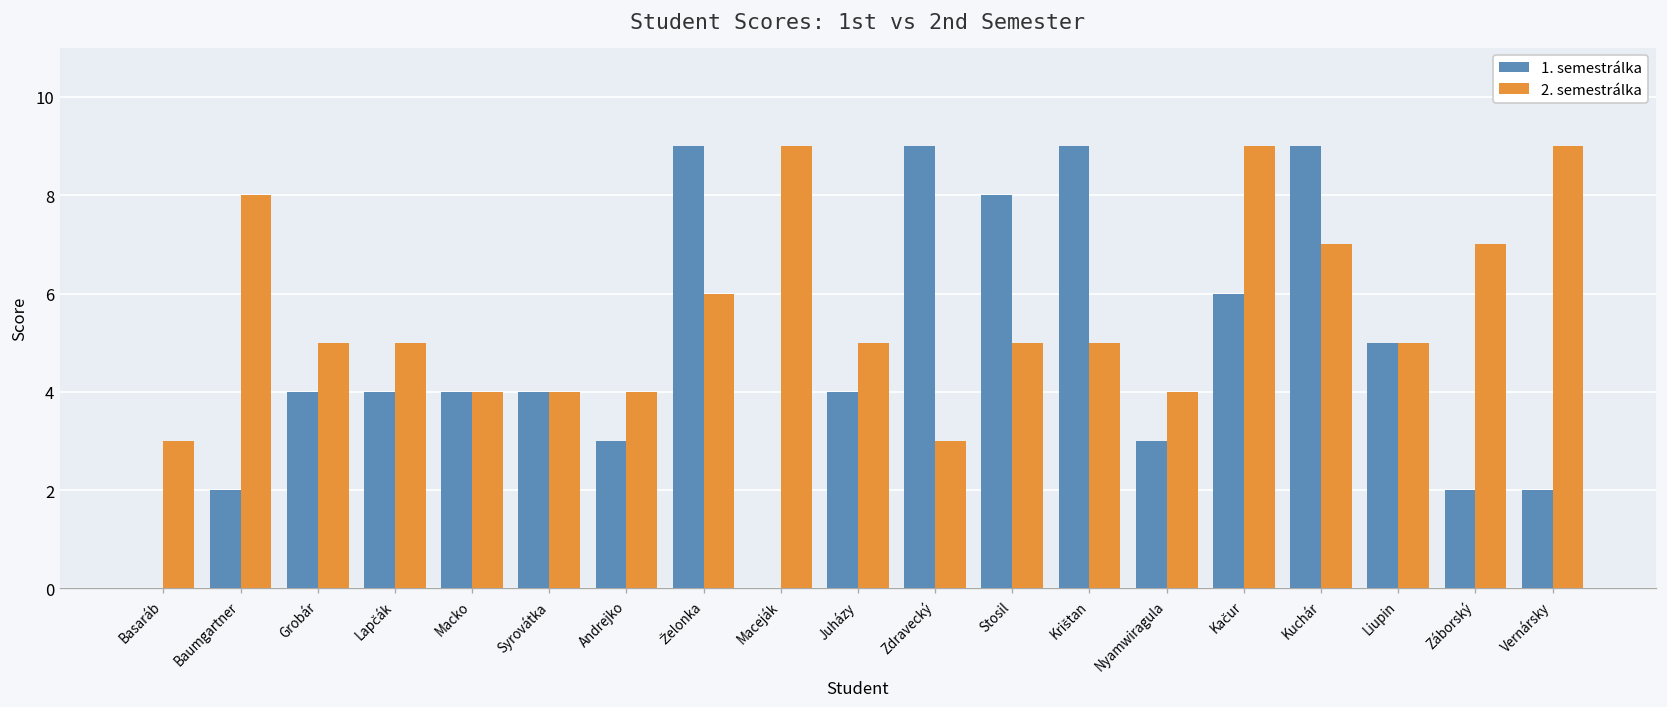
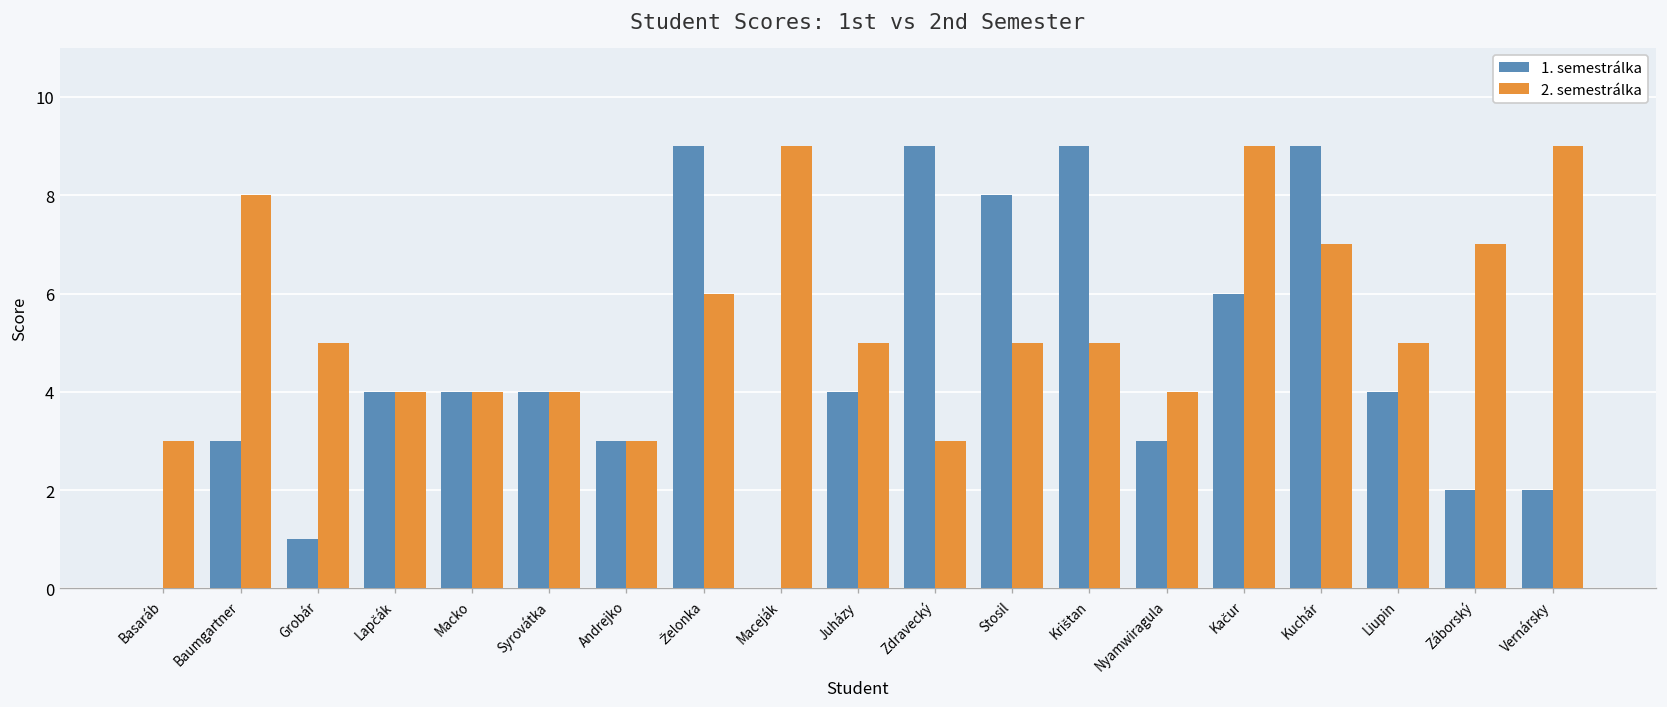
  {
    "1. semestrálka": {
      "Basaráb": 0,
-     "Baumgartner": 2,
-     "Grobár": 4,
+     "Baumgartner": 3,
+     "Grobár": 1,
      "Lapčák": 4,
      "Macko": 4,
      "Syrovátka": 4,
      "Andrejko": 3,
      "Želonka": 9,
      "Maceják": 0,
      "Juházy": 4,
      "Zdravecký": 9,
      "Stosil": 8,
      "Krištan": 9,
      "Nyamwiragula": 3,
      "Kačur": 6,
      "Kuchár": 9,
-     "Liupin": 5,
+     "Liupin": 4,
      "Záborský": 2,
      "Vernársky": 2
    },
    "2. semestrálka": {
      "Basaráb": 3,
      "Baumgartner": 8,
      "Grobár": 5,
-     "Lapčák": 5,
+     "Lapčák": 4,
      "Macko": 4,
      "Syrovátka": 4,
-     "Andrejko": 4,
+     "Andrejko": 3,
      "Želonka": 6,
      "Maceják": 9,
      "Juházy": 5,
      "Zdravecký": 3,
      "Stosil": 5,
      "Krištan": 5,
      "Nyamwiragula": 4,
      "Kačur": 9,
      "Kuchár": 7,
      "Liupin": 5,
      "Záborský": 7,
      "Vernársky": 9
    }
  }
